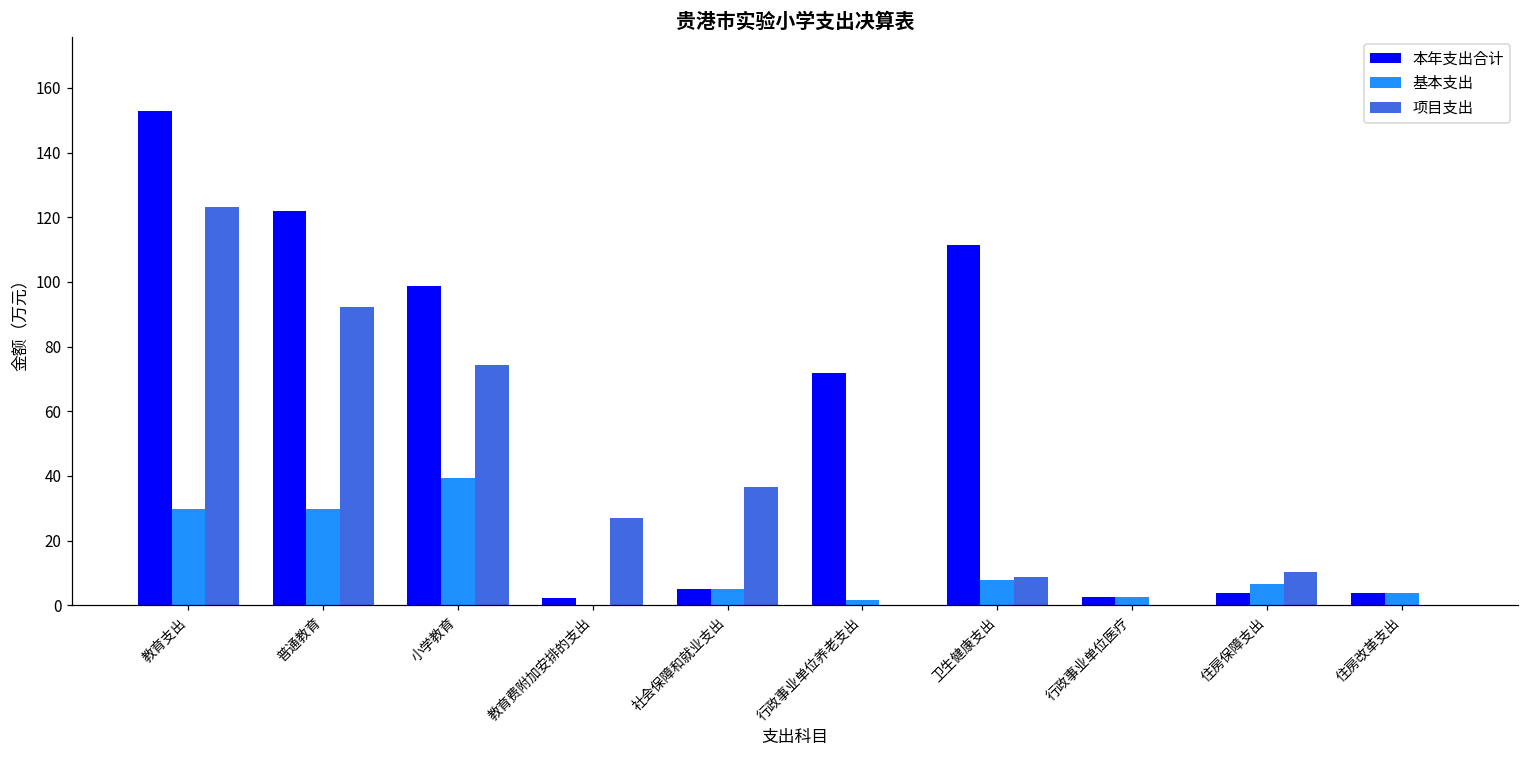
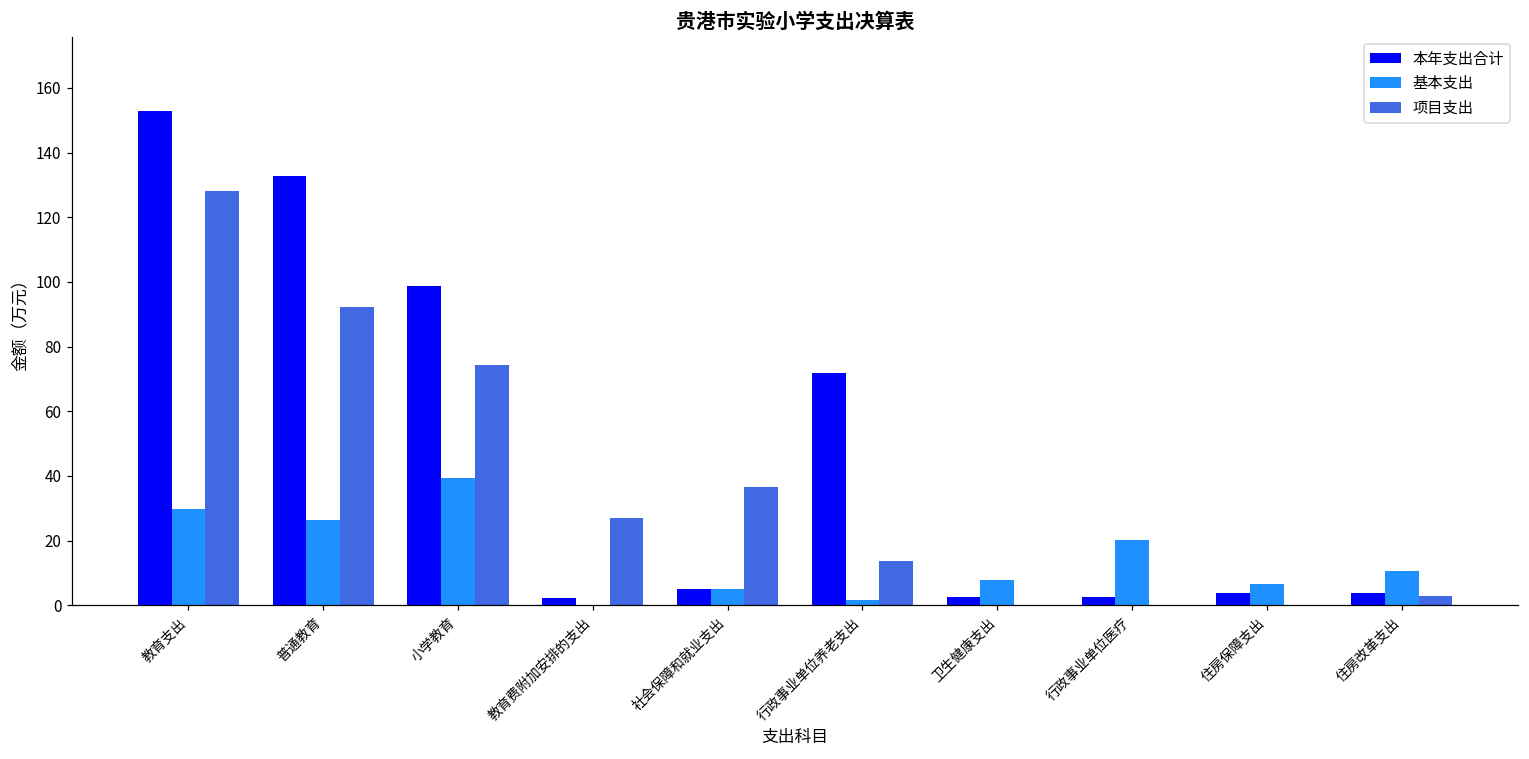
  {
    "本年支出合计": {
      "教育支出": 153,
-     "普通教育": 122,
+     "普通教育": 133,
      "小学教育": 99,
      "教育费附加安排的支出": 2,
      "社会保障和就业支出": 5,
      "行政事业单位养老支出": 72,
-     "卫生健康支出": 111,
+     "卫生健康支出": 2,
      "行政事业单位医疗": 2,
      "住房保障支出": 4,
      "住房改革支出": 4
    },
    "基本支出": {
      "教育支出": 30,
-     "普通教育": 30,
+     "普通教育": 26,
      "小学教育": 39,
      "教育费附加安排的支出": 0,
      "社会保障和就业支出": 5,
      "行政事业单位养老支出": 2,
      "卫生健康支出": 8,
-     "行政事业单位医疗": 2,
+     "行政事业单位医疗": 20,
      "住房保障支出": 7,
-     "住房改革支出": 4
+     "住房改革支出": 11
    },
    "项目支出": {
-     "教育支出": 123,
+     "教育支出": 128,
      "普通教育": 92,
      "小学教育": 74,
      "教育费附加安排的支出": 27,
      "社会保障和就业支出": 37,
-     "行政事业单位养老支出": 0,
-     "卫生健康支出": 9,
+     "行政事业单位养老支出": 14,
+     "卫生健康支出": 0,
      "行政事业单位医疗": 0,
-     "住房保障支出": 10,
-     "住房改革支出": 0
+     "住房保障支出": 0,
+     "住房改革支出": 3
    }
  }
